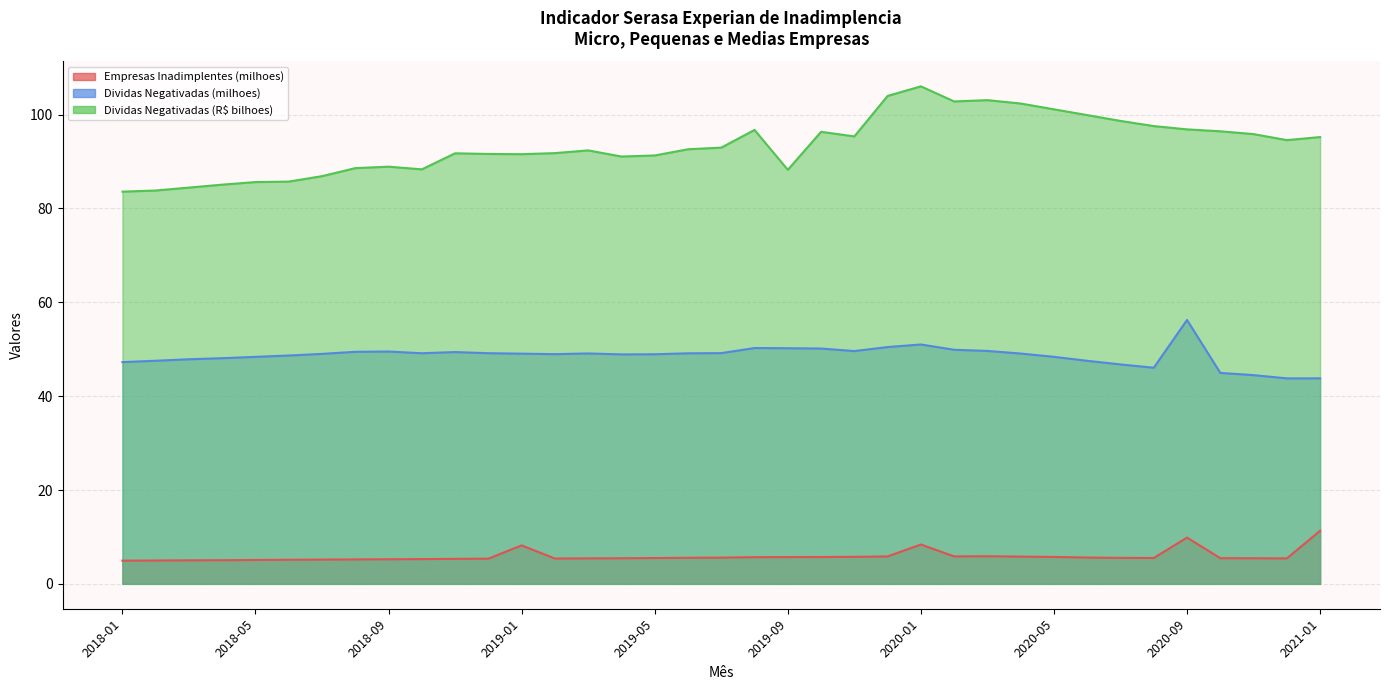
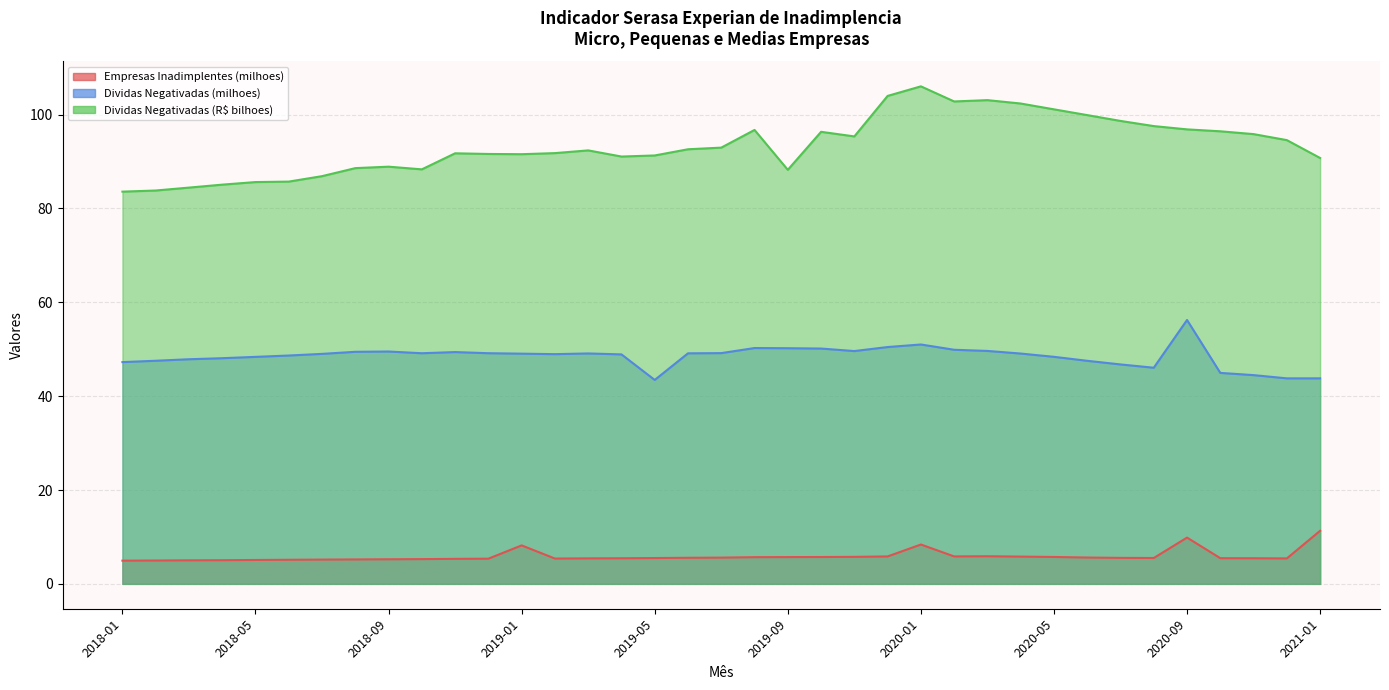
  {
    "Empresas Inadimplentes (milhoes)": {
      "2018-01": 5,
      "2018-05": 5,
      "2018-09": 5,
      "2019-01": 8,
      "2019-05": 6,
      "2019-09": 6,
      "2020-01": 8,
      "2020-05": 6,
      "2020-09": 10,
      "2021-01": 11
    },
    "Dividas Negativadas (milhoes)": {
      "2018-01": 47,
      "2018-05": 48,
      "2018-09": 50,
      "2019-01": 49,
-     "2019-05": 49,
+     "2019-05": 43,
      "2019-09": 50,
      "2020-01": 51,
      "2020-05": 48,
      "2020-09": 56,
      "2021-01": 44
    },
    "Dividas Negativadas (R$ bilhoes)": {
      "2018-01": 84,
      "2018-05": 86,
      "2018-09": 89,
      "2019-01": 92,
      "2019-05": 91,
      "2019-09": 88,
      "2020-01": 106,
      "2020-05": 101,
      "2020-09": 97,
-     "2021-01": 95
+     "2021-01": 91
    }
  }
